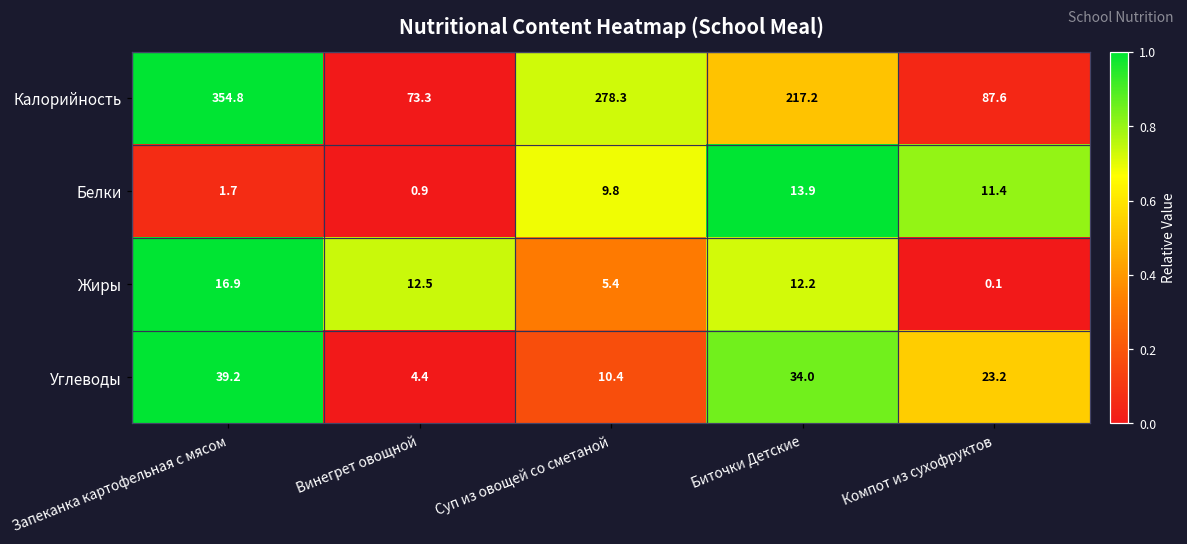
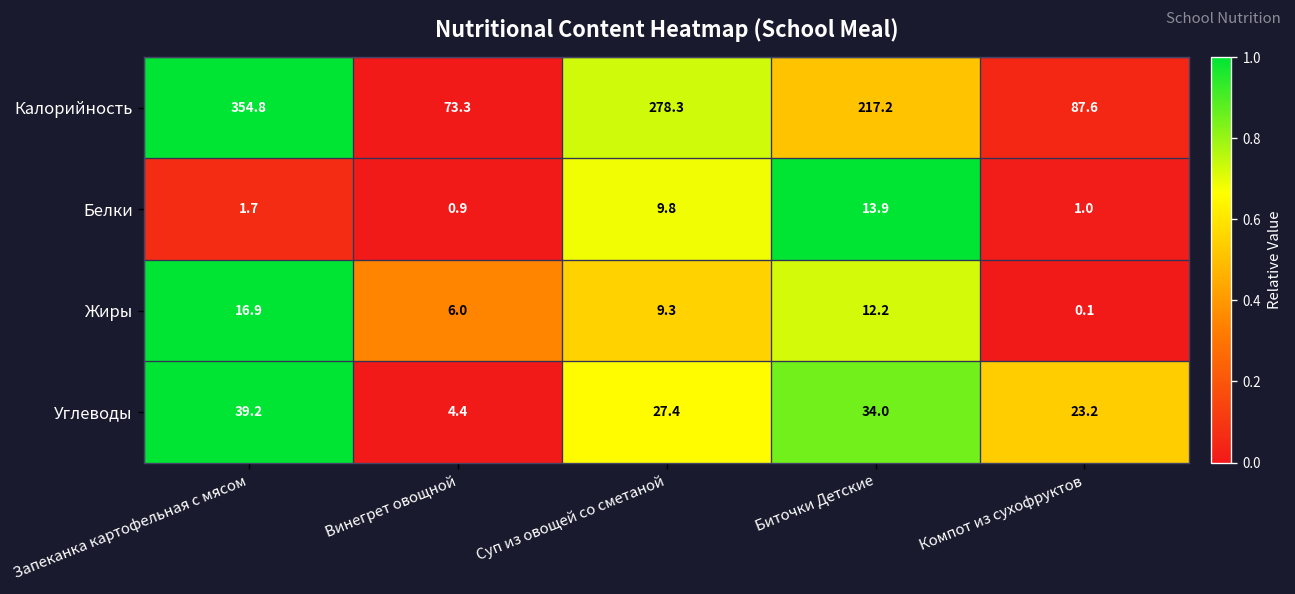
  {
    "Калорийность": {
      "Запеканка картофельная с мясом": 354.8,
      "Винегрет овощной": 73.3,
      "Суп из овощей со сметаной": 278.3,
      "Биточки Детские": 217.2,
      "Компот из сухофруктов": 87.6
    },
    "Белки": {
      "Запеканка картофельная с мясом": 1.7,
      "Винегрет овощной": 0.9,
      "Суп из овощей со сметаной": 9.8,
      "Биточки Детские": 13.9,
-     "Компот из сухофруктов": 11.4
+     "Компот из сухофруктов": 1.0
    },
    "Жиры": {
      "Запеканка картофельная с мясом": 16.9,
-     "Винегрет овощной": 12.5,
-     "Суп из овощей со сметаной": 5.4,
+     "Винегрет овощной": 6.0,
+     "Суп из овощей со сметаной": 9.3,
      "Биточки Детские": 12.2,
      "Компот из сухофруктов": 0.1
    },
    "Углеводы": {
      "Запеканка картофельная с мясом": 39.2,
      "Винегрет овощной": 4.4,
-     "Суп из овощей со сметаной": 10.4,
+     "Суп из овощей со сметаной": 27.4,
      "Биточки Детские": 34.0,
      "Компот из сухофруктов": 23.2
    }
  }
